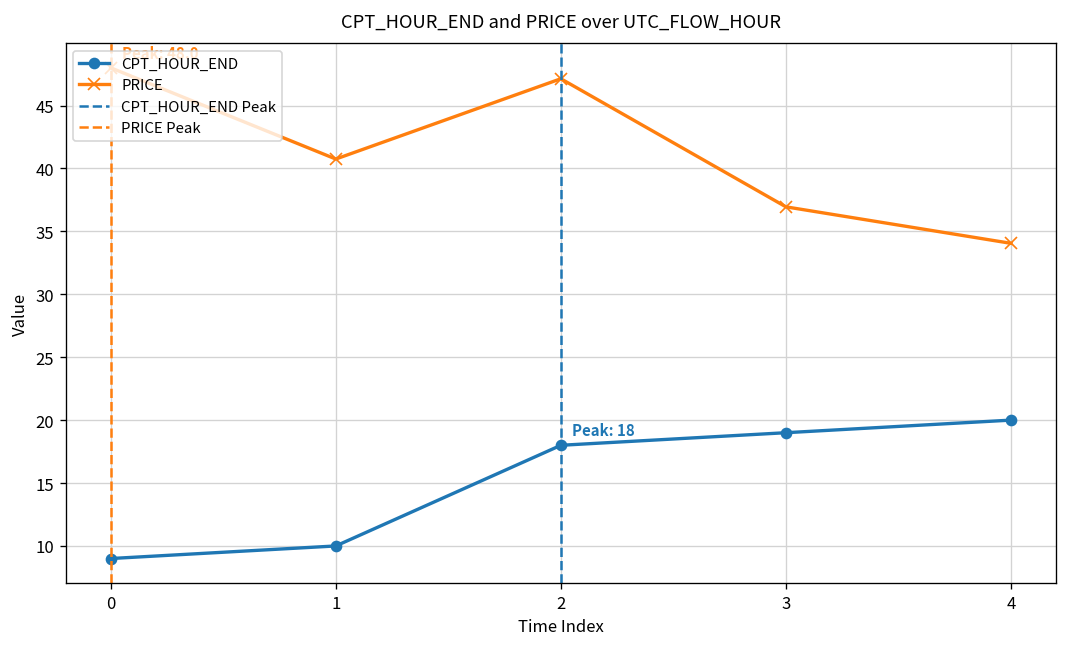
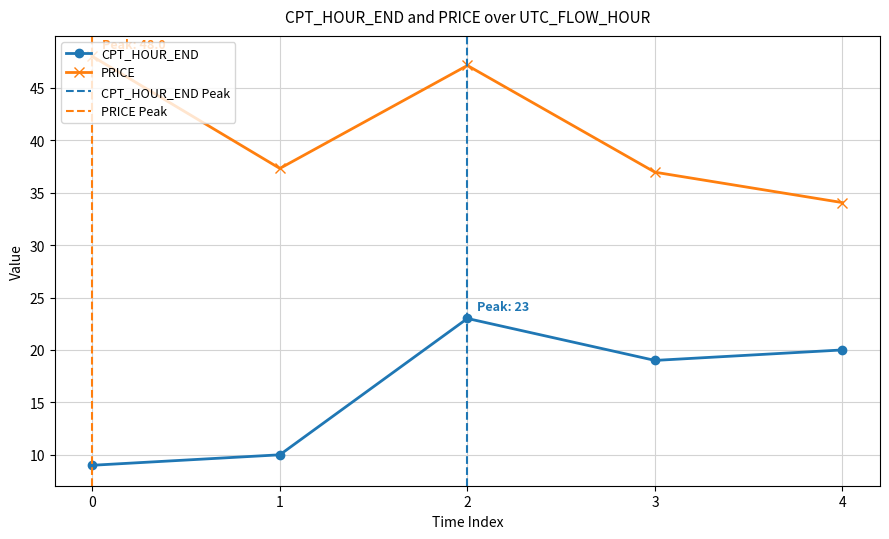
  {
    "CPT_HOUR_END": {
-     "2": 18
+     "2": 23
    },
    "PRICE": {
-     "1": 40.8,
+     "1": 37.3,
      "2": 47.1,
      "3": 37.0,
      "4": 34.1
    }
  }
